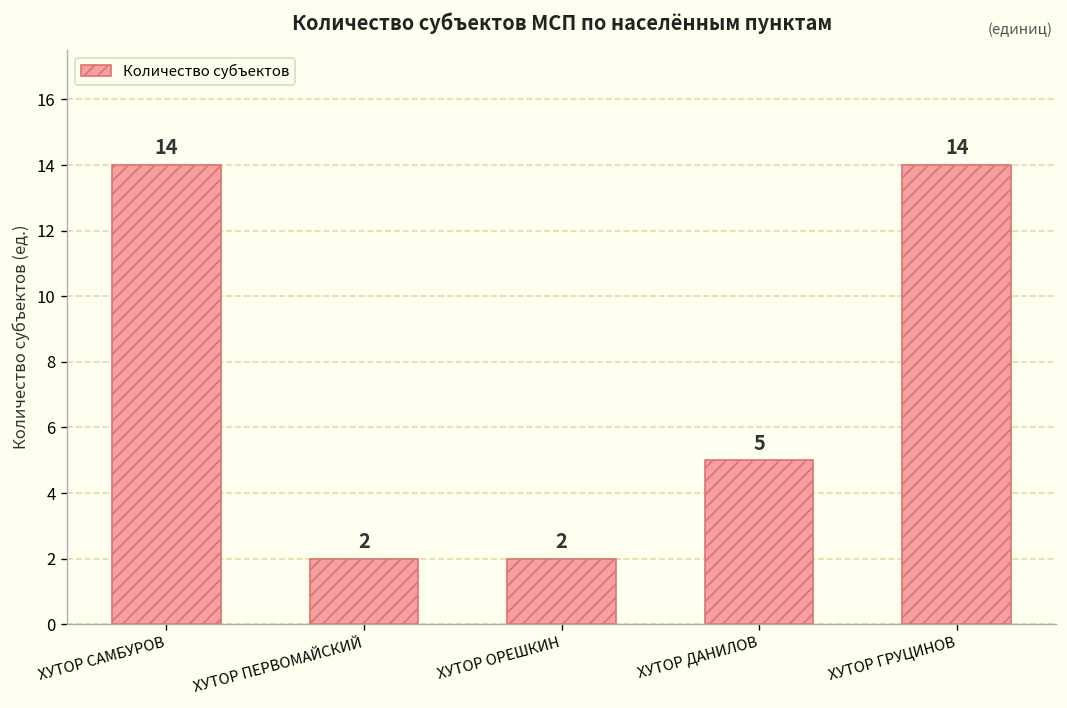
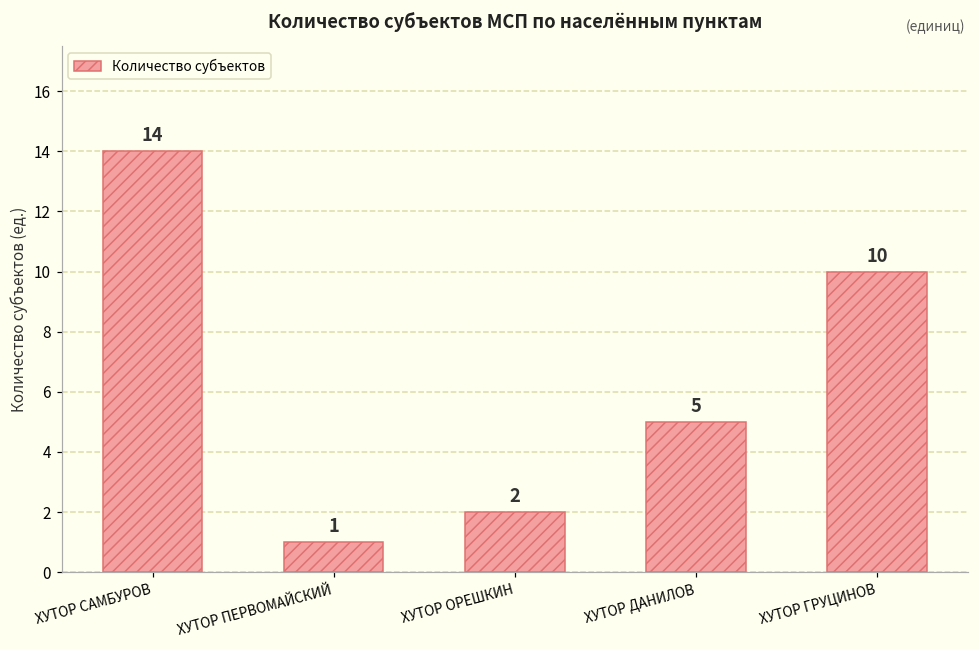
  {
    "ХУТОР САМБУРОВ": 14,
-   "ХУТОР ПЕРВОМАЙСКИЙ": 2,
+   "ХУТОР ПЕРВОМАЙСКИЙ": 1,
    "ХУТОР ОРЕШКИН": 2,
    "ХУТОР ДАНИЛОВ": 5,
-   "ХУТОР ГРУЦИНОВ": 14
+   "ХУТОР ГРУЦИНОВ": 10
  }
